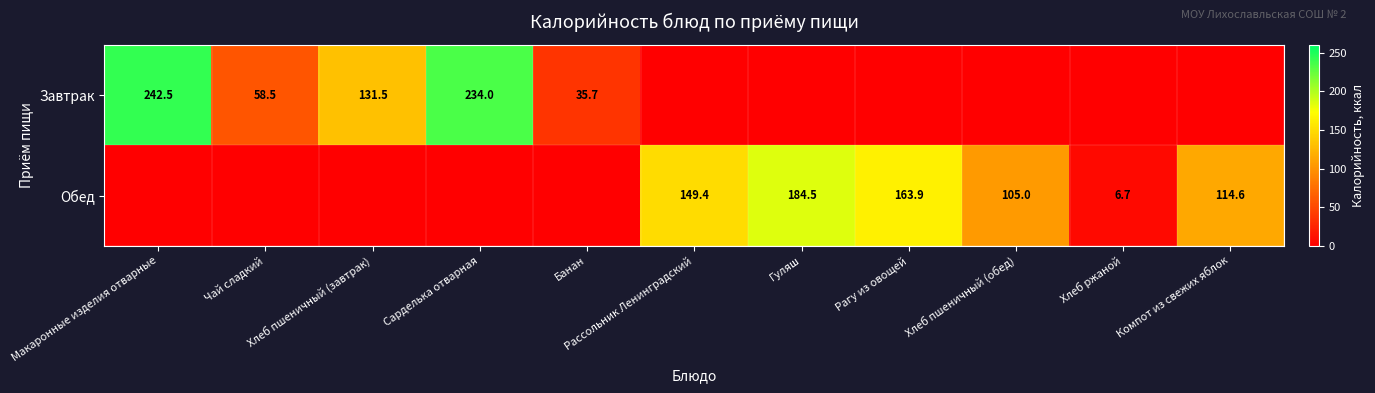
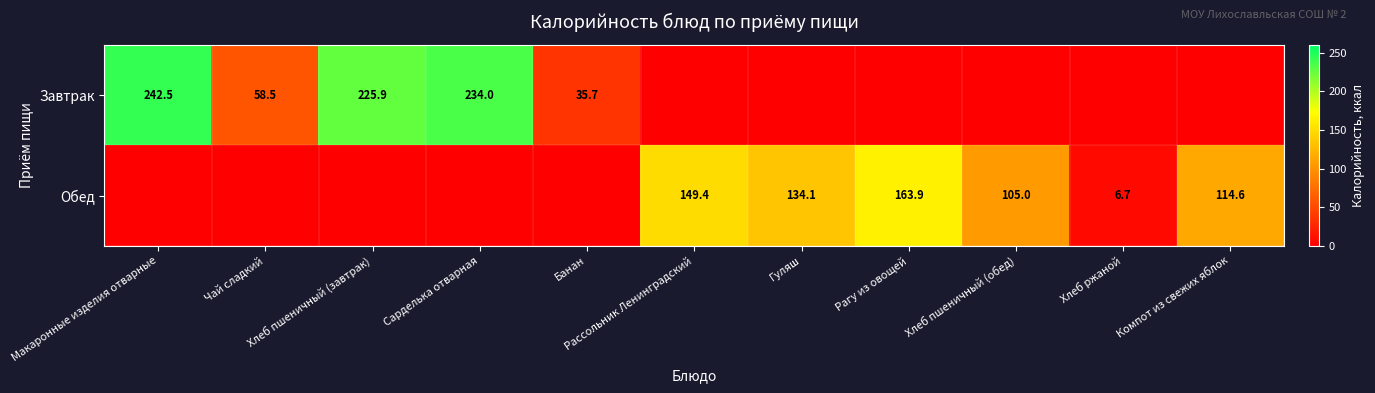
  {
    "Завтрак": {
      "Макаронные изделия отварные": 242.5,
      "Чай сладкий": 58.5,
-     "Хлеб пшеничный (завтрак)": 131.5,
+     "Хлеб пшеничный (завтрак)": 225.9,
      "Сарделька отварная": 234.0,
      "Банан": 35.7
    },
    "Обед": {
      "Рассольник Ленинградский": 149.4,
-     "Гуляш": 184.5,
+     "Гуляш": 134.1,
      "Рагу из овощей": 163.9,
      "Хлеб пшеничный (обед)": 105.0,
      "Хлеб ржаной": 6.7,
      "Компот из свежих яблок": 114.6
    }
  }
